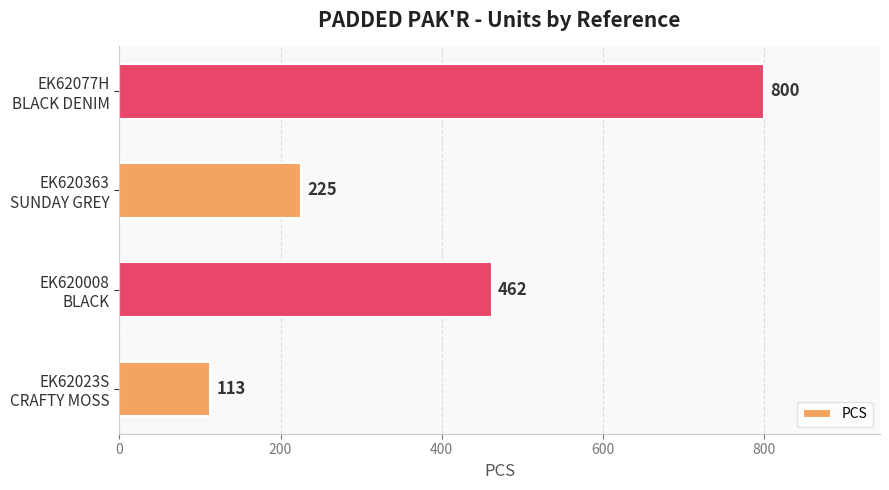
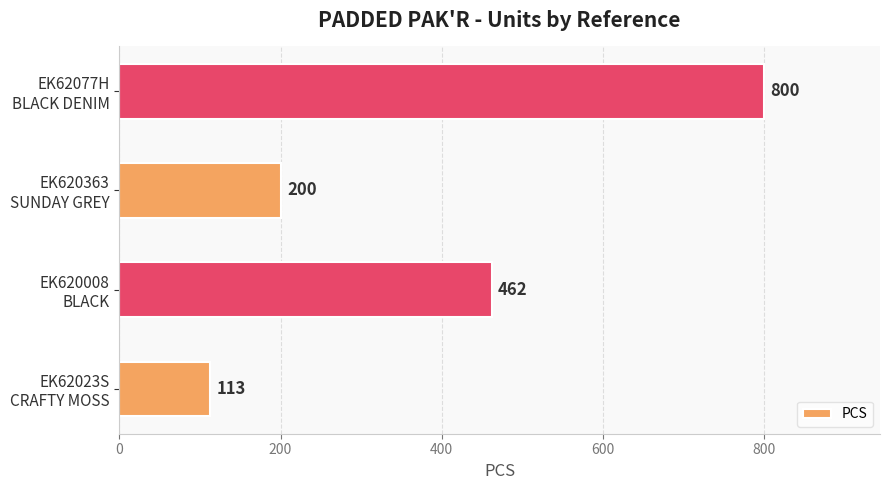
  {
    "EK62077H BLACK DENIM": 800,
-   "EK620363 SUNDAY GREY": 225,
+   "EK620363 SUNDAY GREY": 200,
    "EK620008 BLACK": 462,
    "EK62023S CRAFTY MOSS": 113
  }
